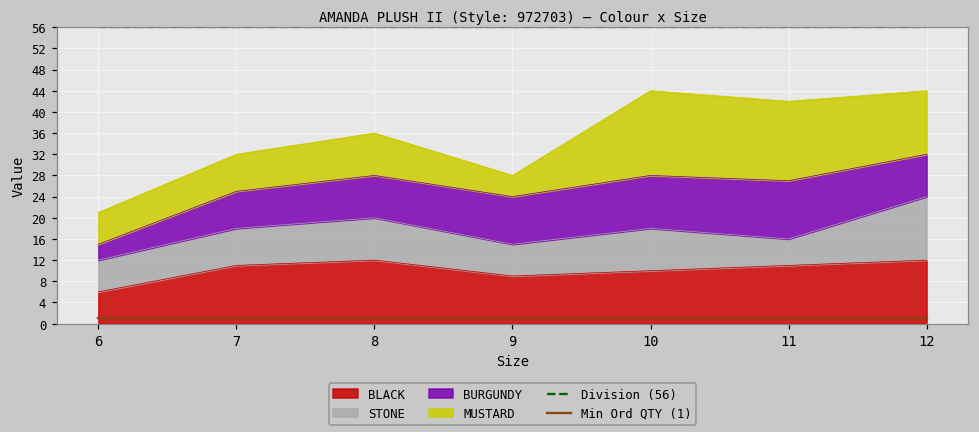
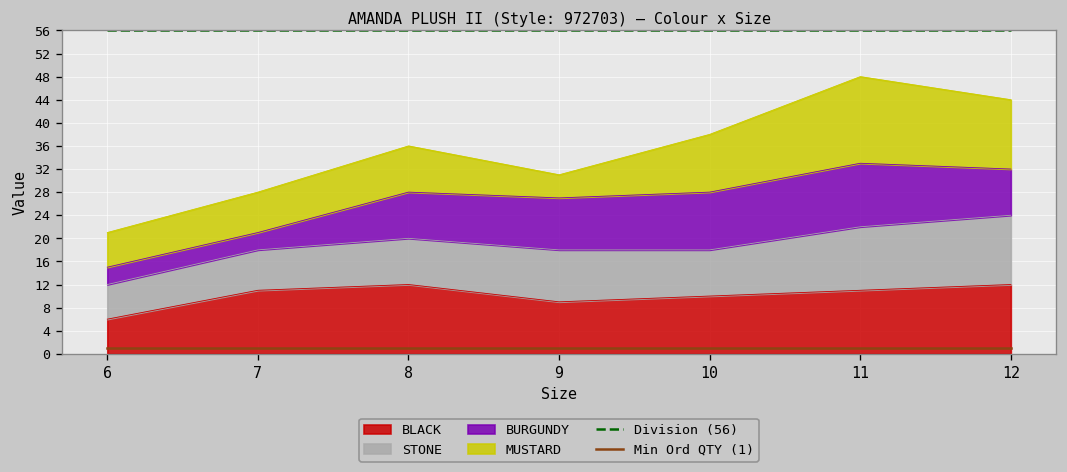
  {
    "BLACK": {
      "6": 6,
      "7": 11,
      "8": 12,
      "9": 9,
      "10": 10,
      "11": 11,
      "12": 12
    },
    "STONE": {
      "6": 6,
      "7": 7,
      "8": 8,
-     "9": 6,
+     "9": 9,
      "10": 8,
-     "11": 5,
+     "11": 11,
      "12": 12
    },
    "BURGUNDY": {
      "6": 3,
-     "7": 7,
+     "7": 3,
      "8": 8,
      "9": 9,
      "10": 10,
      "11": 11,
      "12": 8
    },
    "MUSTARD": {
      "6": 6,
      "7": 7,
      "8": 8,
      "9": 4,
-     "10": 16,
+     "10": 10,
      "11": 15,
      "12": 12
    },
    "Division (56)": {
      "6": 56,
      "7": 56,
      "8": 56,
      "9": 56,
      "10": 56,
      "11": 56,
      "12": 56
    },
    "Min Ord QTY (1)": {
      "6": 1,
      "7": 1,
      "8": 1,
      "9": 1,
      "10": 1,
      "11": 1,
      "12": 1
    }
  }
